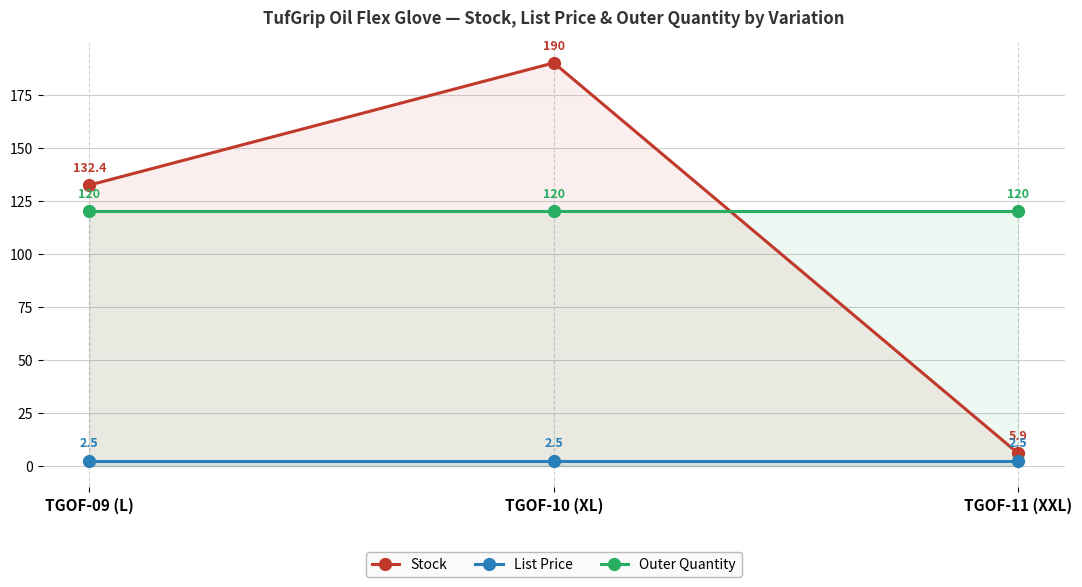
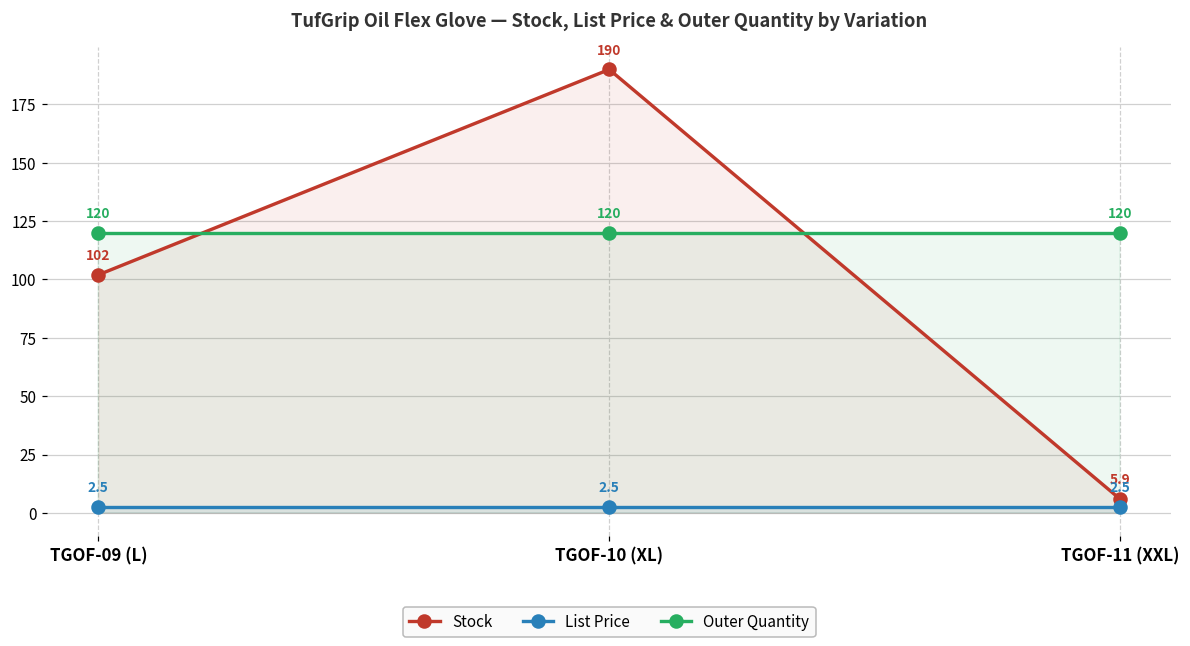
  {
    "Stock": {
-     "TGOF-09 (L)": 132.4,
+     "TGOF-09 (L)": 102,
      "TGOF-10 (XL)": 190
    },
    "List Price": {
      "TGOF-09 (L)": 2.5,
      "TGOF-10 (XL)": 2.5
    },
    "Outer Quantity": {
      "TGOF-09 (L)": 120,
      "TGOF-10 (XL)": 120,
      "TGOF-11 (XXL)": 120
    }
  }
